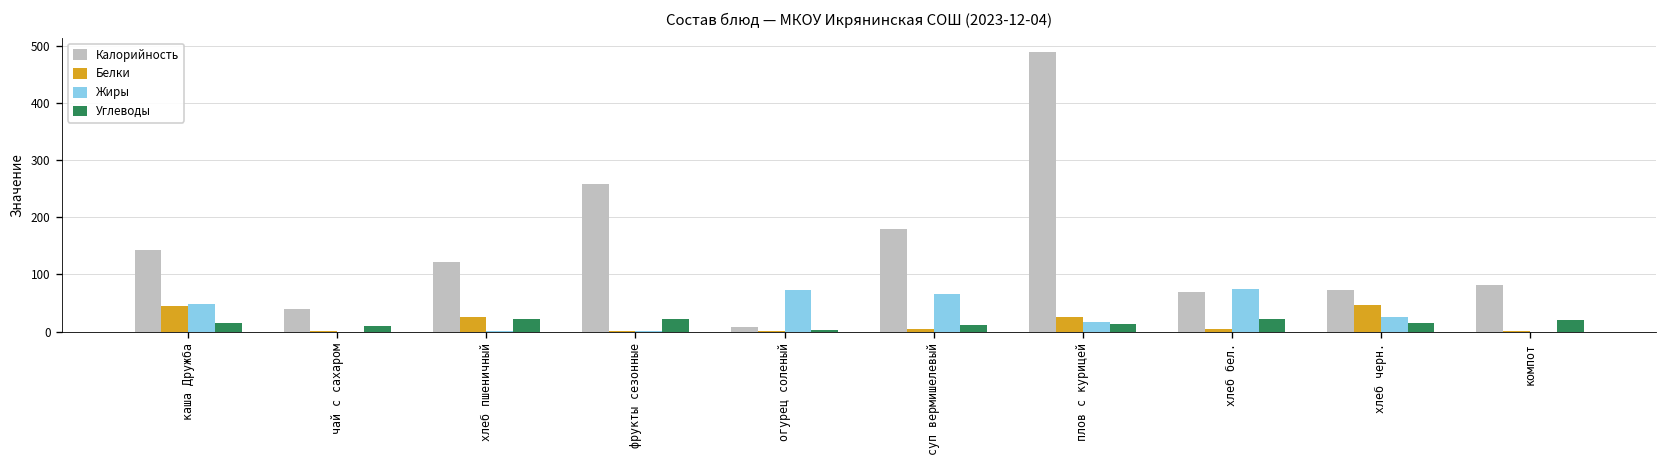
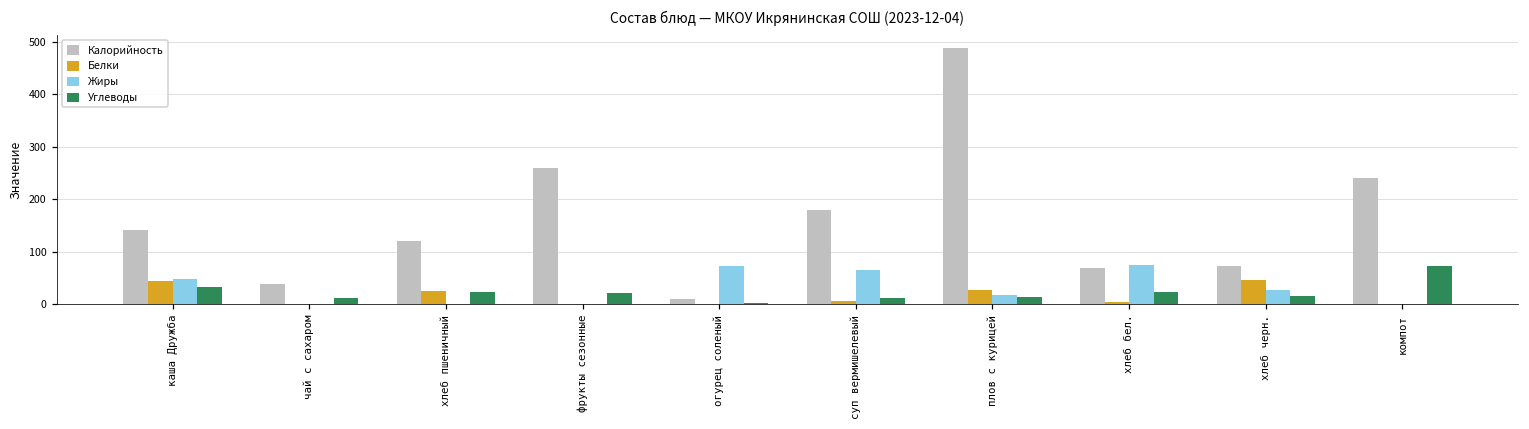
  {
    "Калорийность": {
      "каша Дружба": 140,
      "чай с сахаром": 40,
      "хлеб пшеничный": 120,
      "фрукты сезонные": 260,
      "огурец соленый": 10,
      "суп вермишелевый": 180,
      "плов с курицей": 490,
      "хлеб бел.": 70,
      "хлеб черн.": 70,
-     "компот": 80
+     "компот": 240
    },
    "Белки": {
      "каша Дружба": 40,
      "хлеб пшеничный": 30,
      "плов с курицей": 30,
      "хлеб черн.": 50
    },
    "Жиры": {
      "каша Дружба": 50,
      "чай с сахаром": 0,
      "огурец соленый": 70,
      "суп вермишелевый": 70,
      "плов с курицей": 20,
      "хлеб бел.": 70,
      "хлеб черн.": 30,
      "компот": 0
    },
    "Углеводы": {
-     "каша Дружба": 10,
+     "каша Дружба": 30,
      "чай с сахаром": 10,
      "хлеб пшеничный": 20,
      "фрукты сезонные": 20,
      "суп вермишелевый": 10,
      "плов с курицей": 10,
      "хлеб бел.": 20,
      "хлеб черн.": 10,
-     "компот": 20
+     "компот": 70
    }
  }
